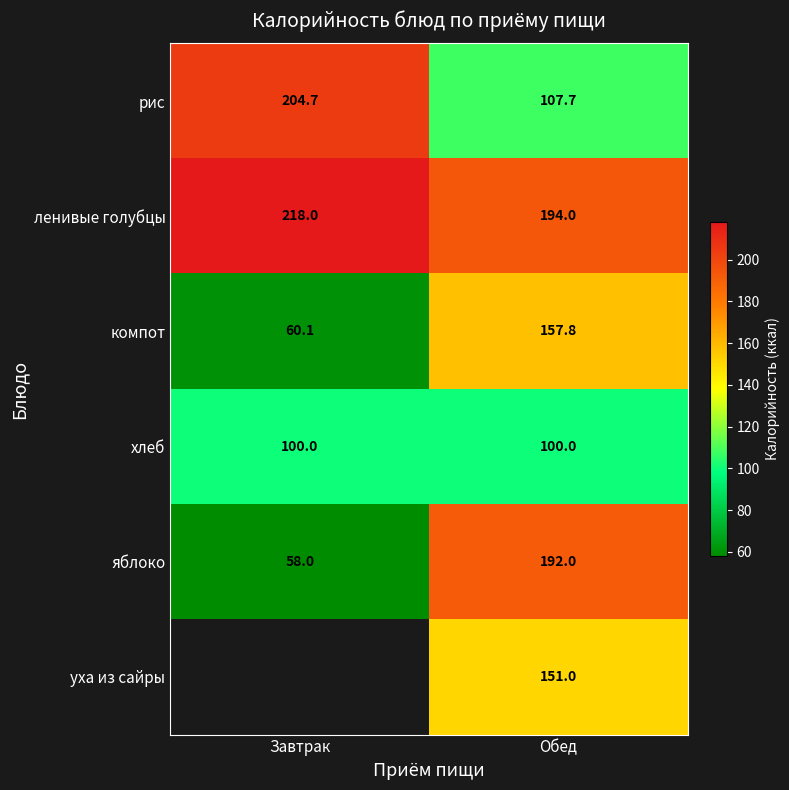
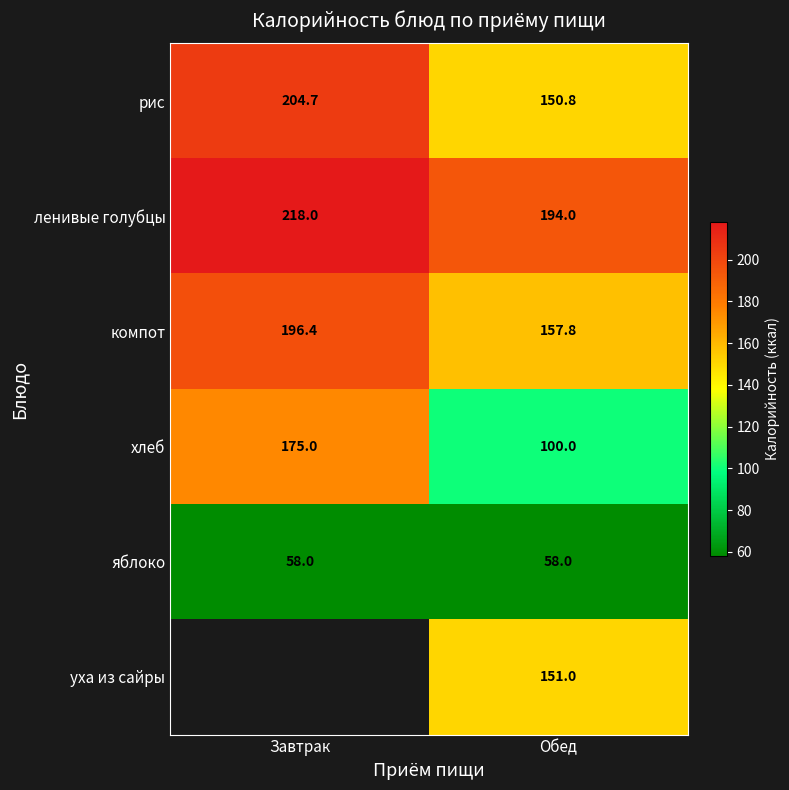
  {
    "рис": {
      "Завтрак": 204.7,
-     "Обед": 107.7
+     "Обед": 150.8
    },
    "ленивые голубцы": {
      "Завтрак": 218.0,
      "Обед": 194.0
    },
    "компот": {
-     "Завтрак": 60.1,
+     "Завтрак": 196.4,
      "Обед": 157.8
    },
    "хлеб": {
-     "Завтрак": 100.0,
+     "Завтрак": 175.0,
      "Обед": 100.0
    },
    "яблоко": {
      "Завтрак": 58.0,
-     "Обед": 192.0
+     "Обед": 58.0
    },
    "уха из сайры": {
      "Обед": 151.0
    }
  }
